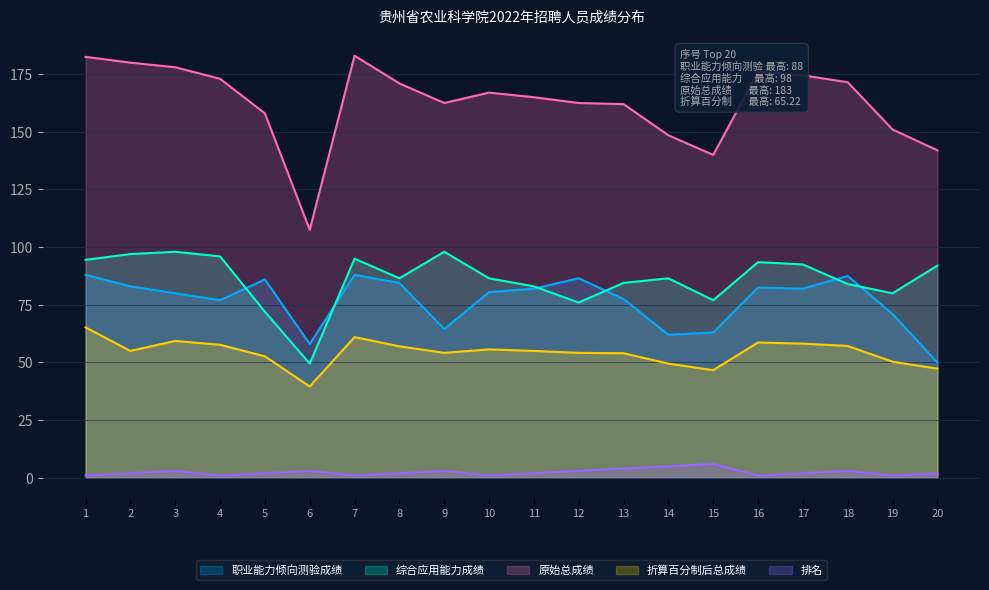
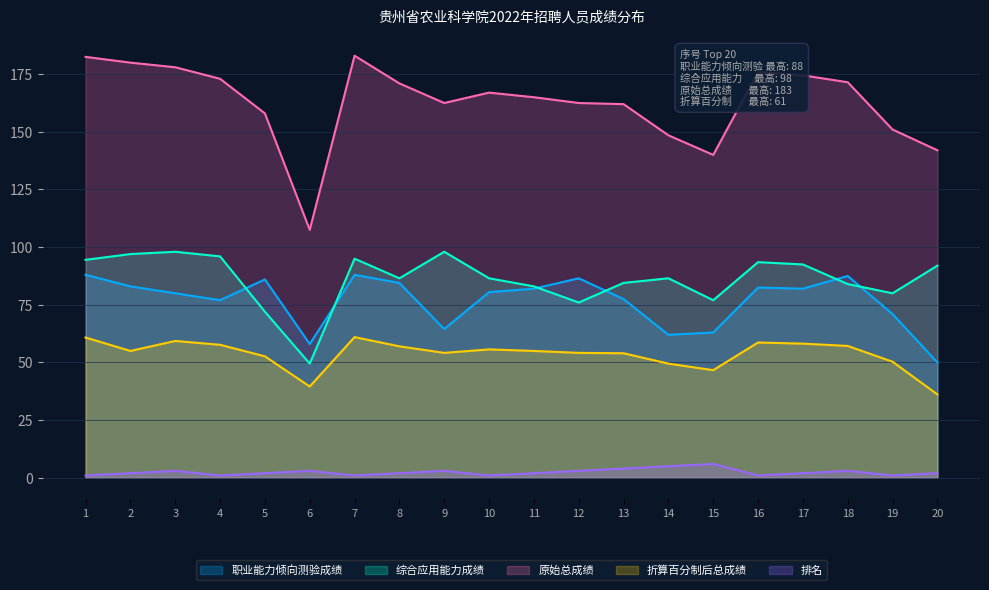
  {
    "折算百分制后总成绩": {
-     "1": 65.22,
-     "20": 47
+     "1": 61,
+     "20": 36
    }
  }
